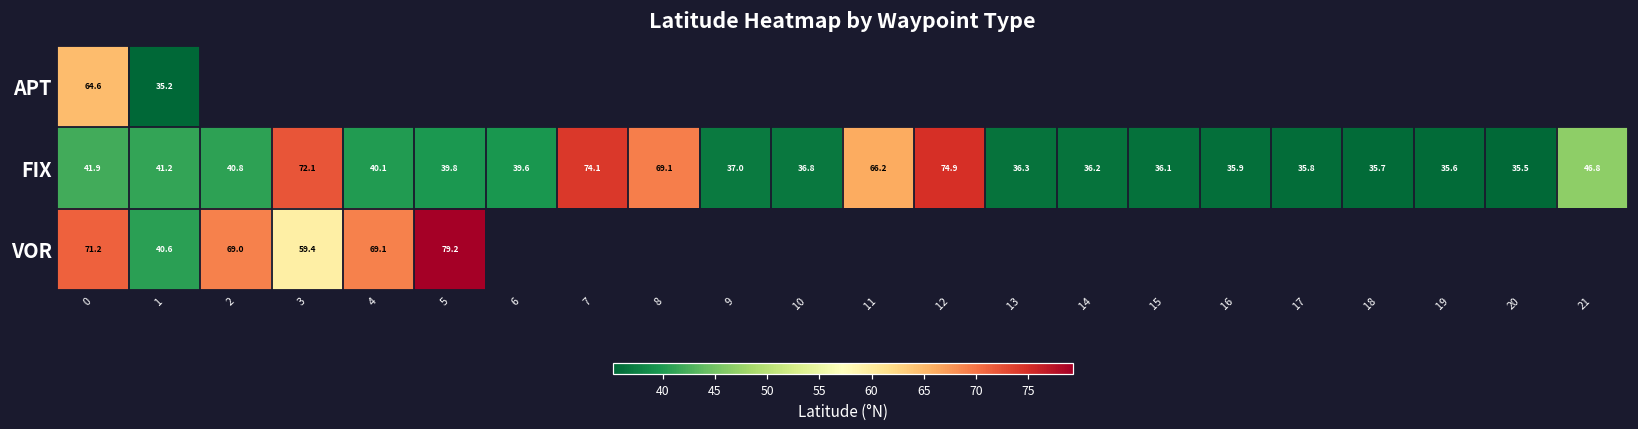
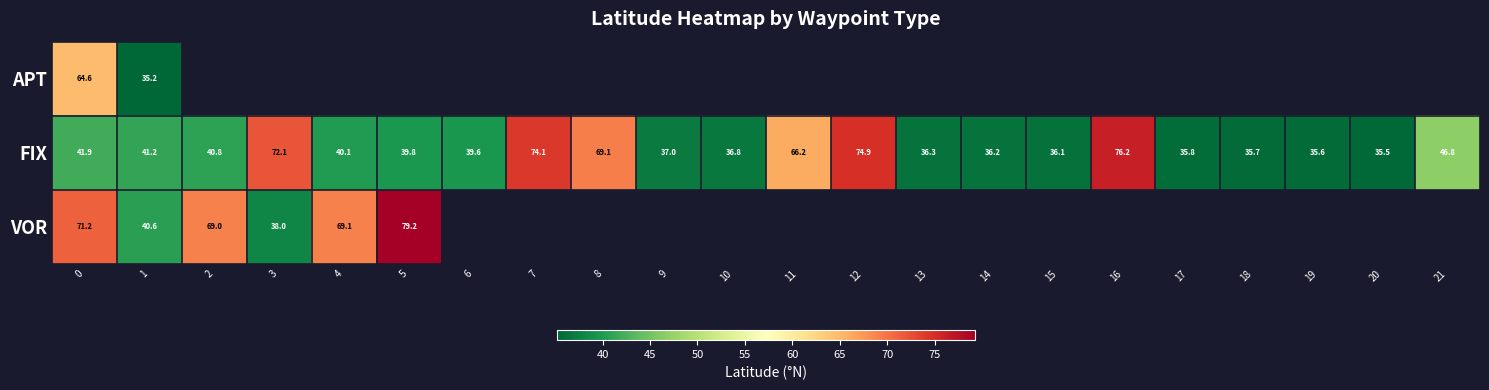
  {
    "APT": {
      "0": 64.6,
      "1": 35.2
    },
    "FIX": {
      "0": 41.9,
      "1": 41.2,
      "2": 40.8,
      "3": 72.1,
      "4": 40.1,
      "5": 39.8,
      "6": 39.6,
      "7": 74.1,
      "8": 69.1,
      "9": 37.0,
      "10": 36.8,
      "11": 66.2,
      "12": 74.9,
      "13": 36.3,
      "14": 36.2,
      "15": 36.1,
-     "16": 35.9,
+     "16": 76.2,
      "17": 35.8,
      "18": 35.7,
      "19": 35.6,
      "20": 35.5,
      "21": 46.8
    },
    "VOR": {
      "0": 71.2,
      "1": 40.6,
      "2": 69.0,
-     "3": 59.4,
+     "3": 38.0,
      "4": 69.1,
      "5": 79.2
    }
  }
